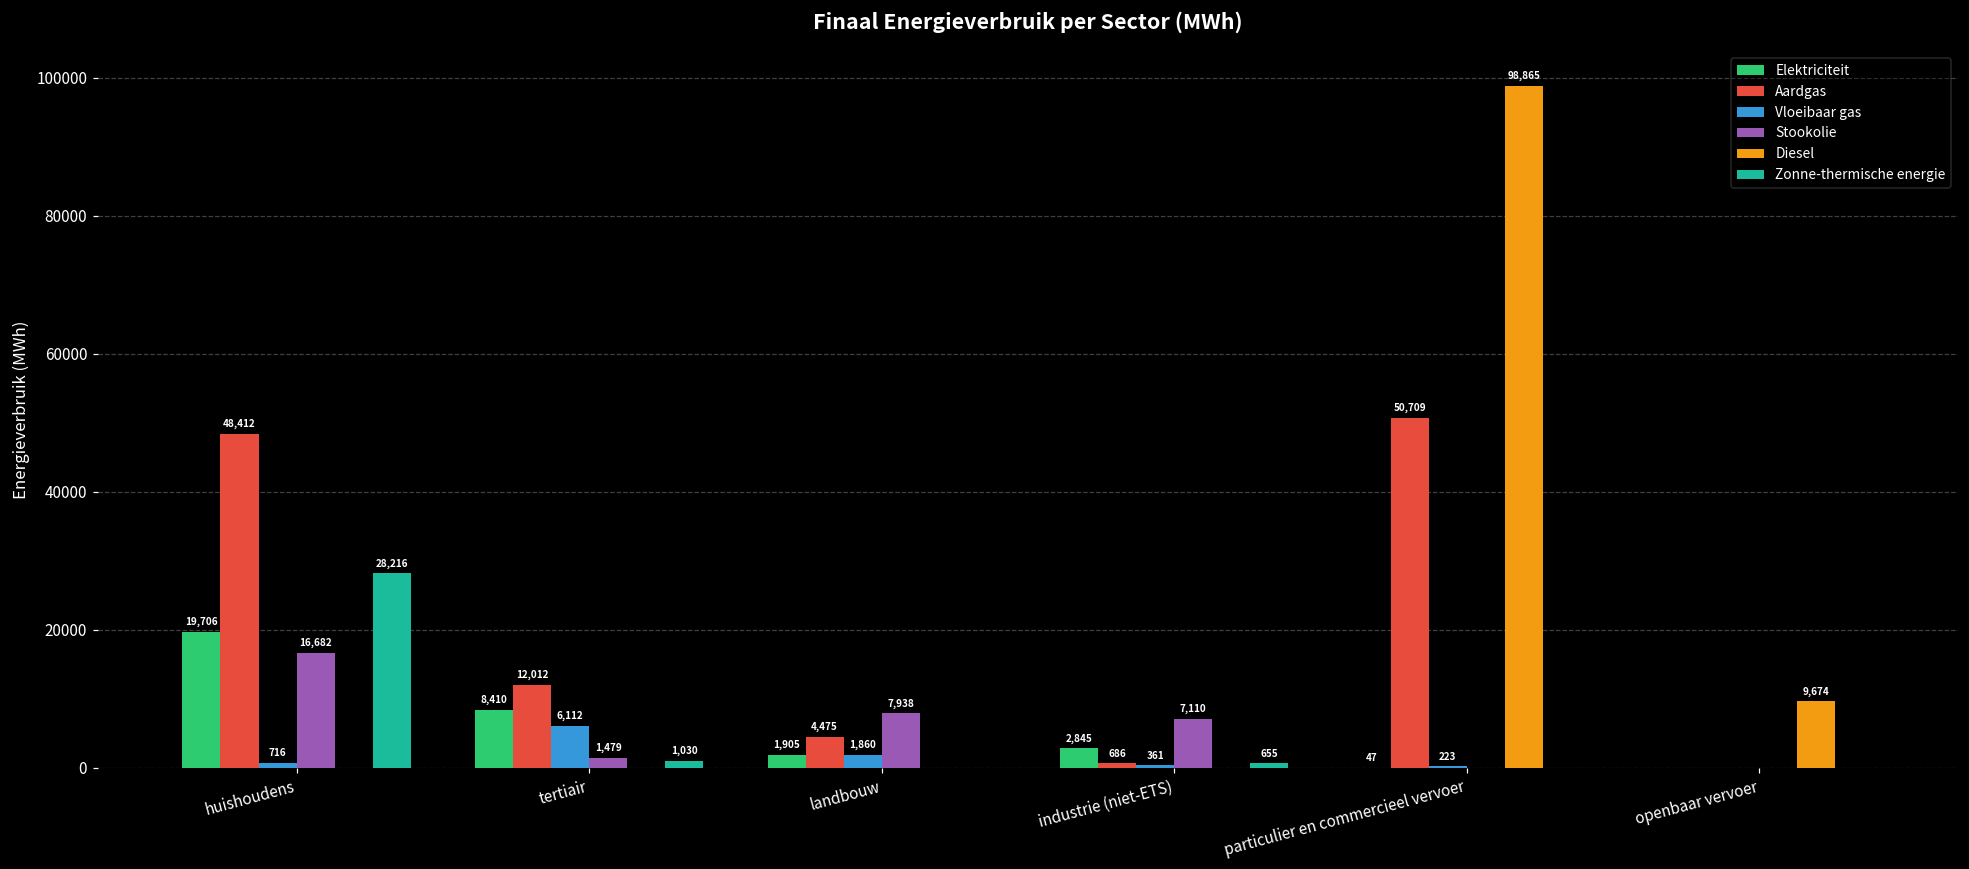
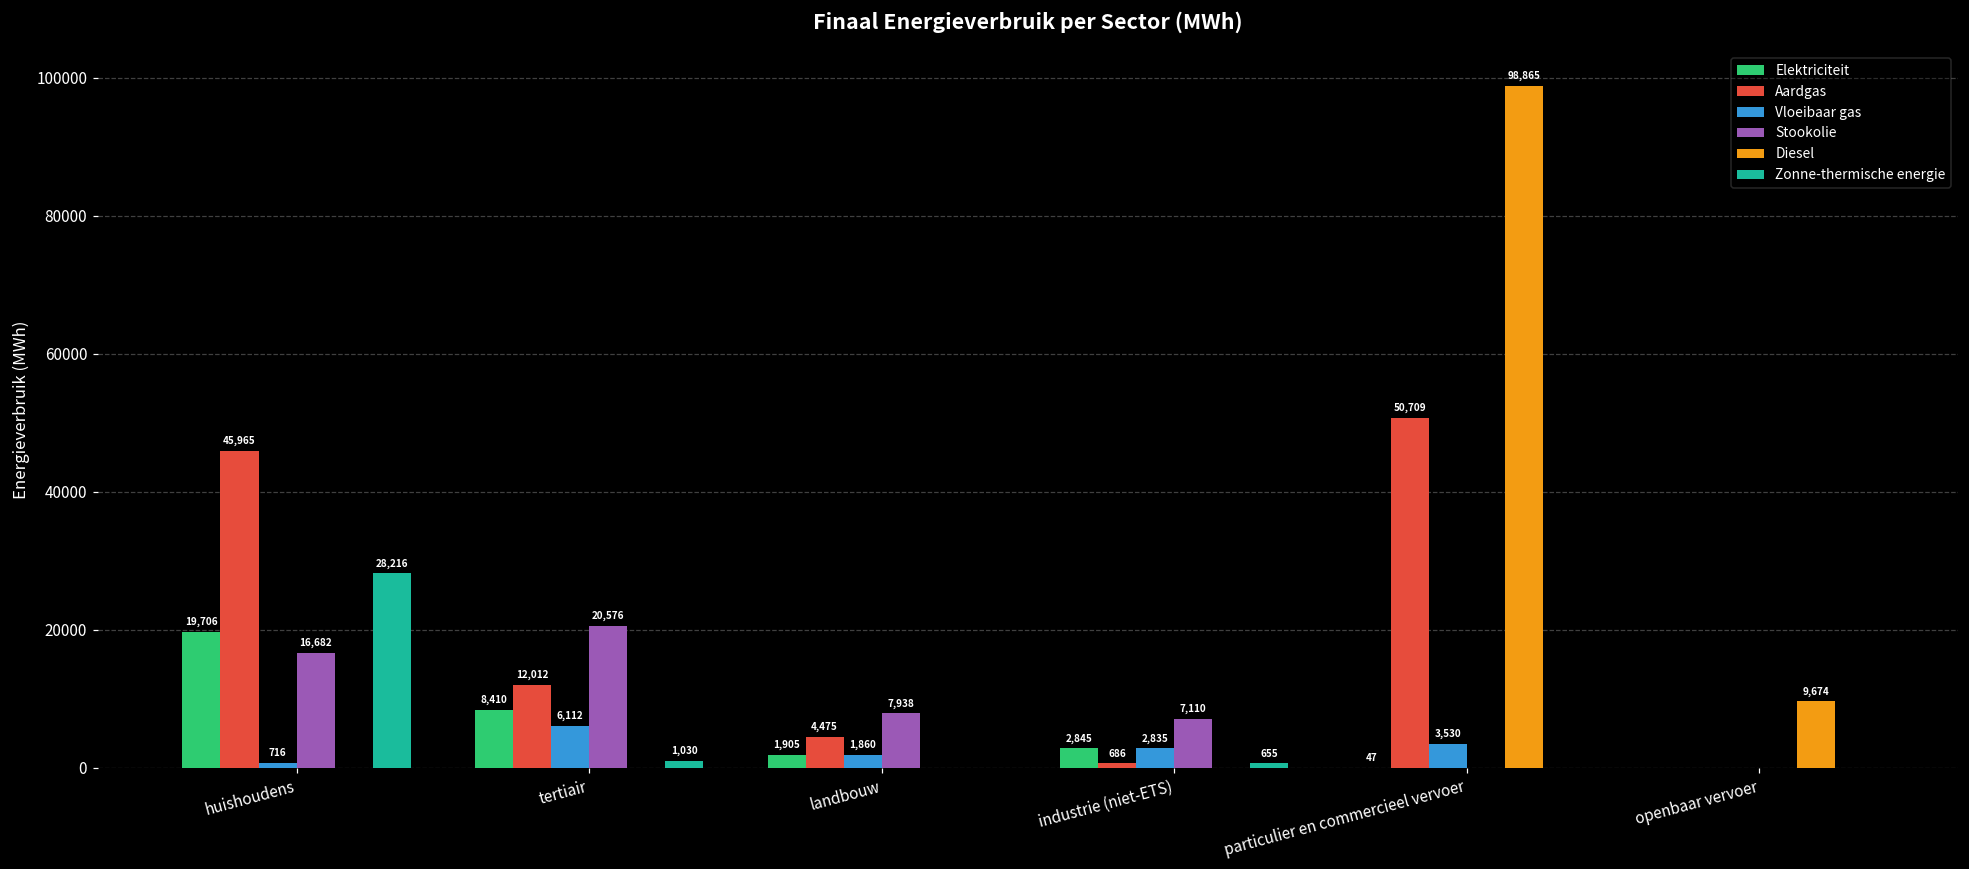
  {
    "Aardgas": {
-     "huishoudens": "48,412",
+     "huishoudens": "45,965",
      "tertiair": "12,012",
      "landbouw": "4,475",
      "industrie (niet-ETS)": "686",
      "particulier en commercieel vervoer": "50,709"
    },
    "Vloeibaar gas": {
      "huishoudens": "716",
      "tertiair": "6,112",
      "landbouw": "1,860",
-     "industrie (niet-ETS)": "361",
-     "particulier en commercieel vervoer": "223"
+     "industrie (niet-ETS)": "2,835",
+     "particulier en commercieel vervoer": "3,530"
    },
    "Stookolie": {
      "huishoudens": "16,682",
-     "tertiair": "1,479",
+     "tertiair": "20,576",
      "landbouw": "7,938",
      "industrie (niet-ETS)": "7,110"
    },
    "Diesel": {
      "particulier en commercieel vervoer": "98,865",
      "openbaar vervoer": "9,674"
    }
  }
